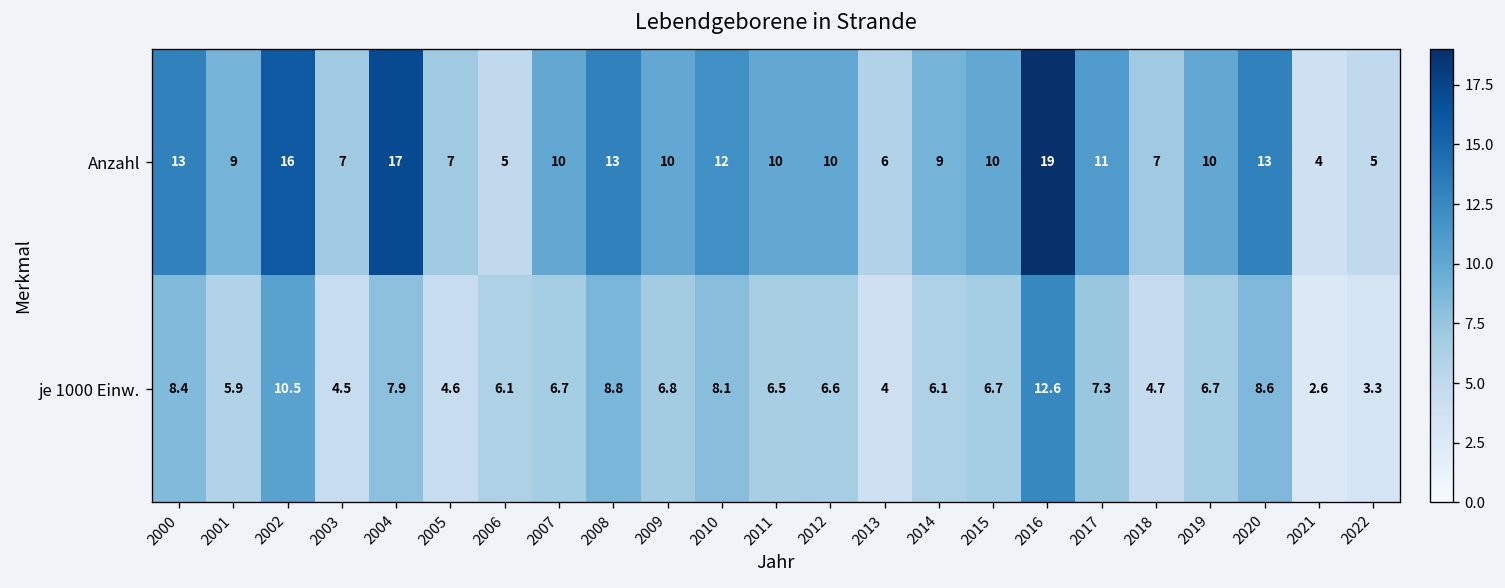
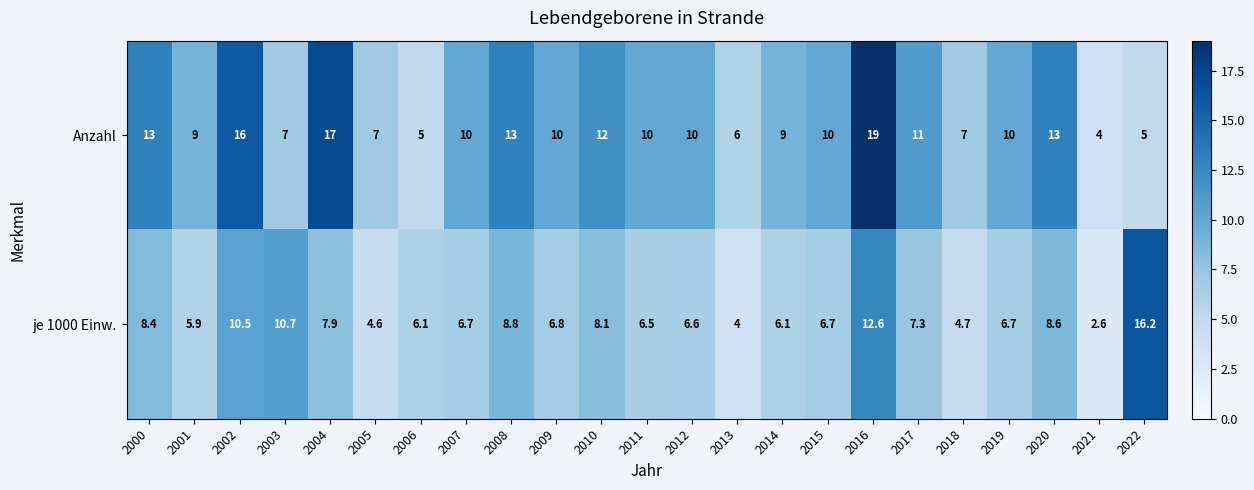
  {
    "Anzahl": {
      "2000": 13,
      "2001": 9,
      "2002": 16,
      "2003": 7,
      "2004": 17,
      "2005": 7,
      "2006": 5,
      "2007": 10,
      "2008": 13,
      "2009": 10,
      "2010": 12,
      "2011": 10,
      "2012": 10,
      "2013": 6,
      "2014": 9,
      "2015": 10,
      "2016": 19,
      "2017": 11,
      "2018": 7,
      "2019": 10,
      "2020": 13,
      "2021": 4,
      "2022": 5
    },
    "je 1000 Einw.": {
      "2000": 8.4,
      "2001": 5.9,
      "2002": 10.5,
-     "2003": 4.5,
+     "2003": 10.7,
      "2004": 7.9,
      "2005": 4.6,
      "2006": 6.1,
      "2007": 6.7,
      "2008": 8.8,
      "2009": 6.8,
      "2010": 8.1,
      "2011": 6.5,
      "2012": 6.6,
      "2013": 4,
      "2014": 6.1,
      "2015": 6.7,
      "2016": 12.6,
      "2017": 7.3,
      "2018": 4.7,
      "2019": 6.7,
      "2020": 8.6,
      "2021": 2.6,
-     "2022": 3.3
+     "2022": 16.2
    }
  }
